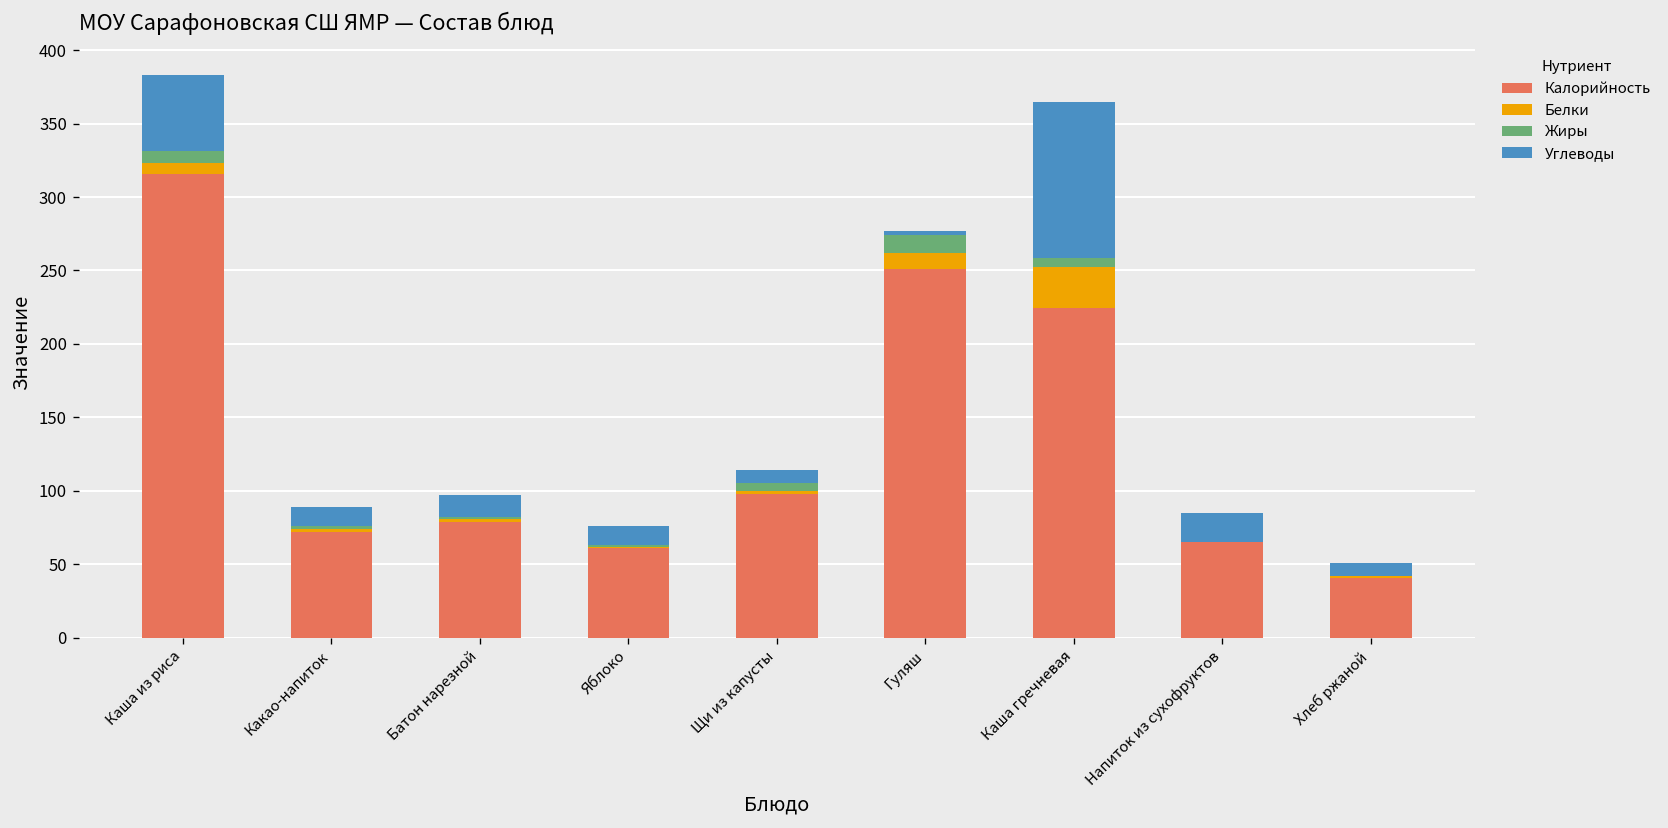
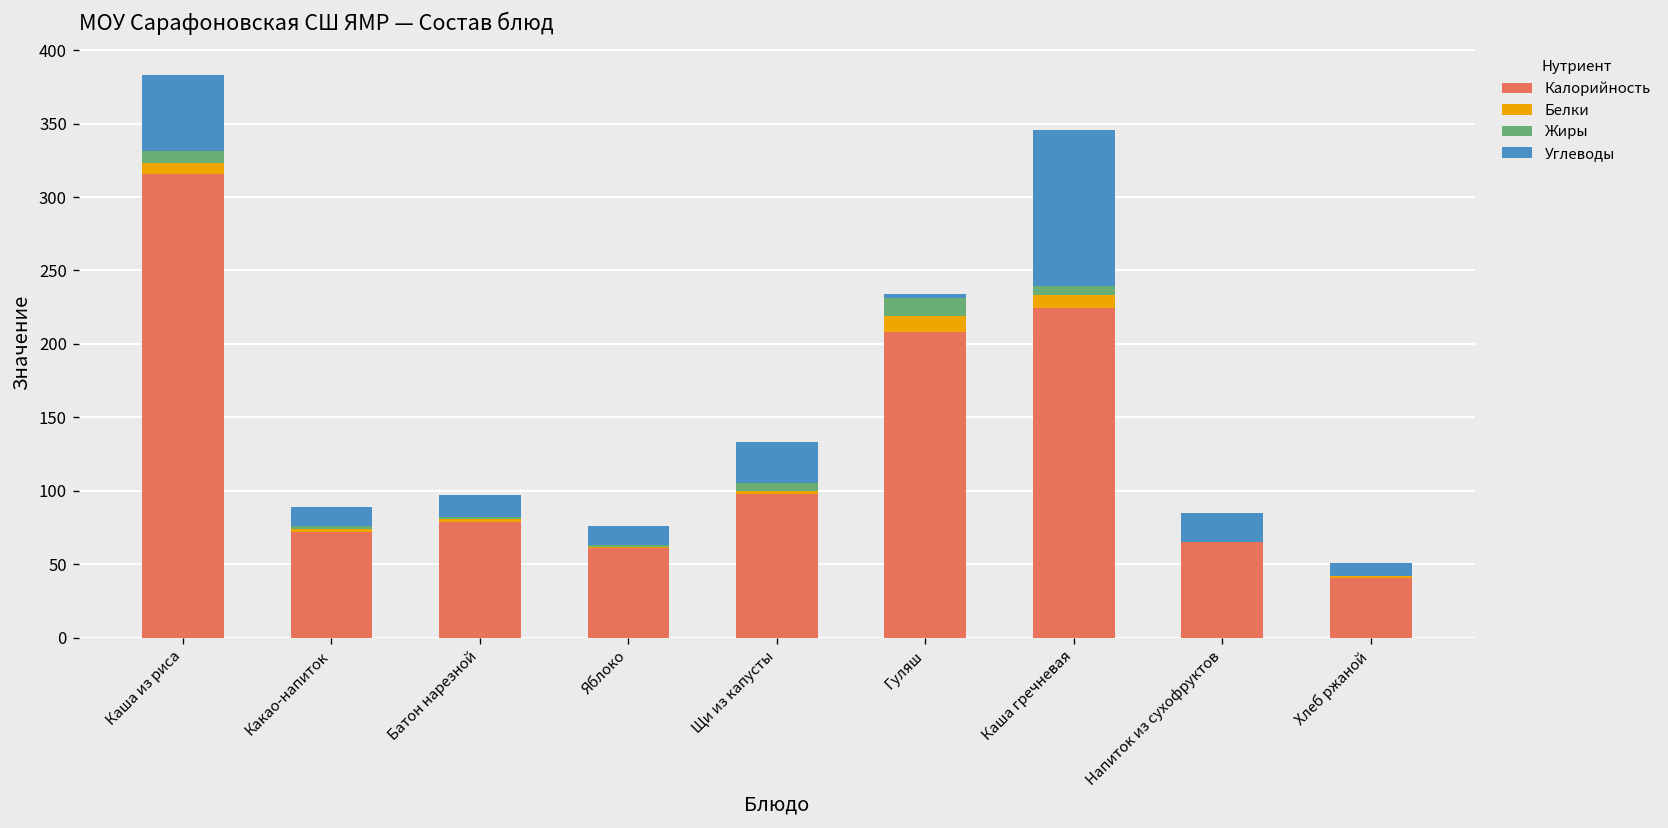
  {
    "Калорийность": {
      "Каша из риса": 316,
      "Какао-напиток": 72,
      "Батон нарезной": 79,
      "Яблоко": 61,
      "Щи из капусты": 98,
-     "Гуляш": 251,
+     "Гуляш": 208,
      "Каша гречневая": 225,
      "Напиток из сухофруктов": 65,
      "Хлеб ржаной": 41
    },
    "Белки": {
      "Каша из риса": 7,
      "Гуляш": 11,
-     "Каша гречневая": 27,
+     "Каша гречневая": 8,
      "Напиток из сухофруктов": 0
    },
    "Жиры": {
      "Каша из риса": 8,
      "Щи из капусты": 6,
      "Гуляш": 12,
      "Каша гречневая": 6,
      "Напиток из сухофруктов": 0
    },
    "Углеводы": {
      "Каша из риса": 52,
      "Какао-напиток": 13,
      "Батон нарезной": 15,
      "Яблоко": 13,
-     "Щи из капусты": 9,
+     "Щи из капусты": 28,
      "Гуляш": 3,
      "Каша гречневая": 106,
      "Напиток из сухофруктов": 19,
      "Хлеб ржаной": 8
    }
  }
